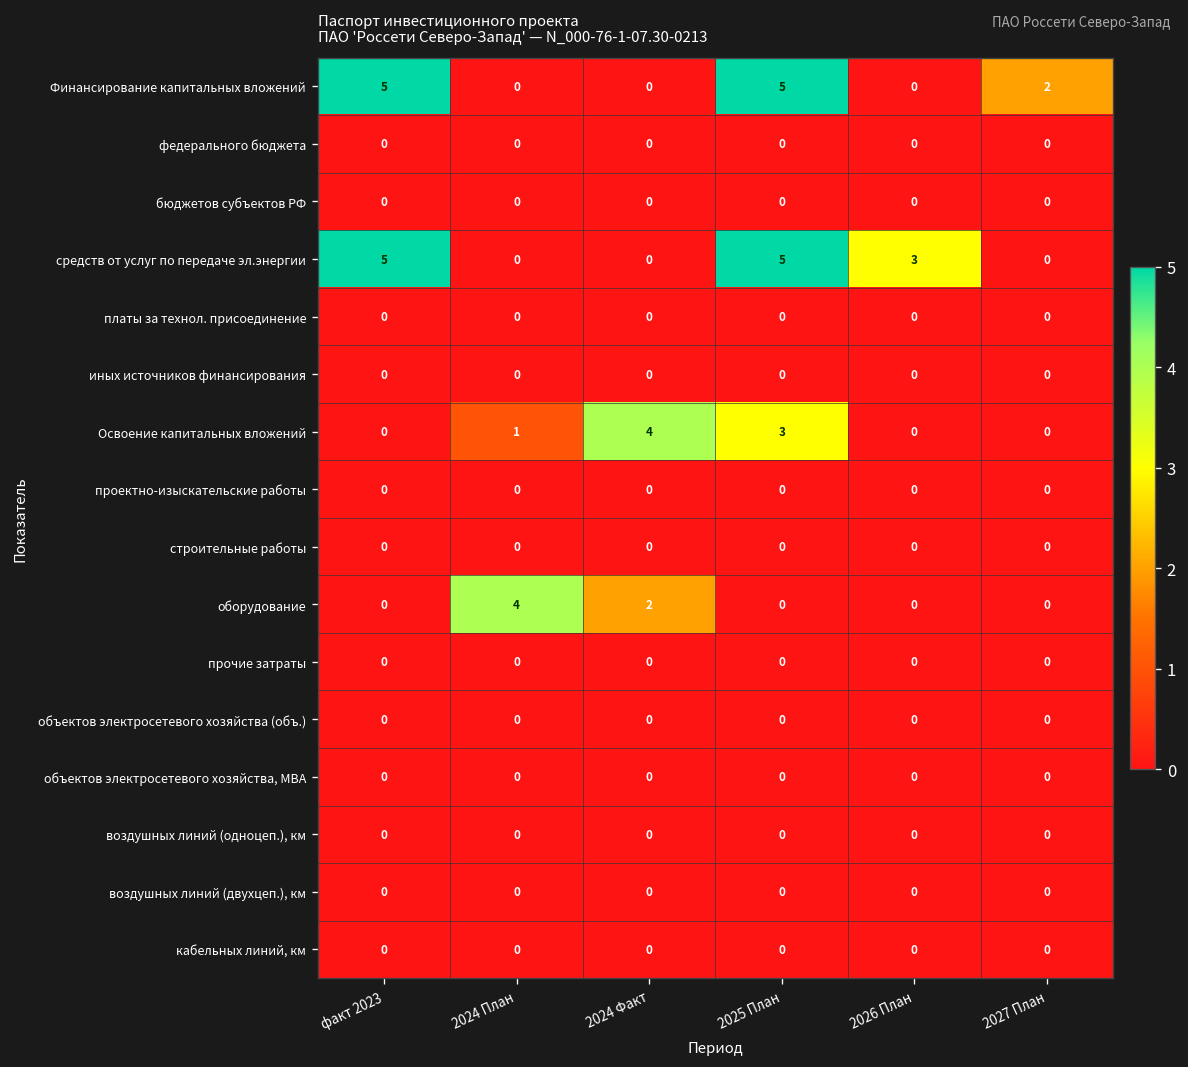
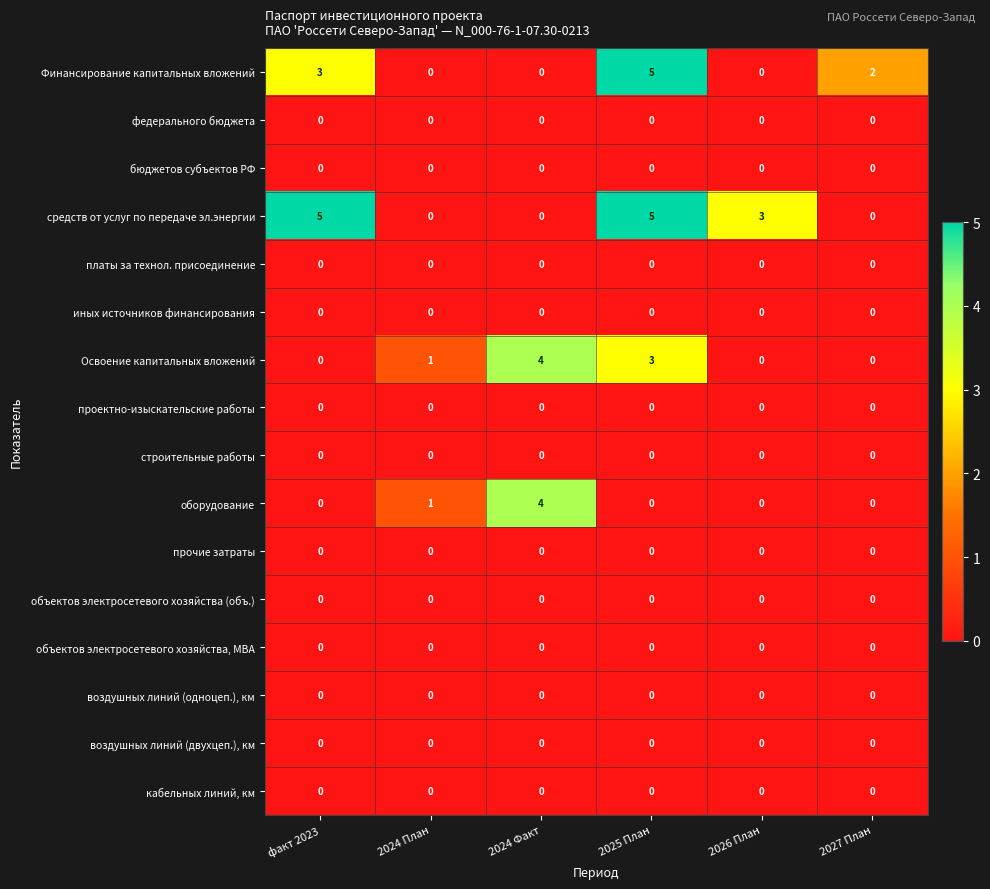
  {
    "Финансирование капитальных вложений": {
-     "факт 2023": 5,
+     "факт 2023": 3,
      "2024 План": 0,
      "2024 Факт": 0,
      "2025 План": 5,
      "2026 План": 0,
      "2027 План": 2
    },
    "федерального бюджета": {
      "факт 2023": 0,
      "2024 План": 0,
      "2024 Факт": 0,
      "2025 План": 0,
      "2026 План": 0,
      "2027 План": 0
    },
    "бюджетов субъектов РФ": {
      "факт 2023": 0,
      "2024 План": 0,
      "2024 Факт": 0,
      "2025 План": 0,
      "2026 План": 0,
      "2027 План": 0
    },
    "средств от услуг по передаче эл.энергии": {
      "факт 2023": 5,
      "2024 План": 0,
      "2024 Факт": 0,
      "2025 План": 5,
      "2026 План": 3,
      "2027 План": 0
    },
    "платы за технол. присоединение": {
      "факт 2023": 0,
      "2024 План": 0,
      "2024 Факт": 0,
      "2025 План": 0,
      "2026 План": 0,
      "2027 План": 0
    },
    "иных источников финансирования": {
      "факт 2023": 0,
      "2024 План": 0,
      "2024 Факт": 0,
      "2025 План": 0,
      "2026 План": 0,
      "2027 План": 0
    },
    "Освоение капитальных вложений": {
      "факт 2023": 0,
      "2024 План": 1,
      "2024 Факт": 4,
      "2025 План": 3,
      "2026 План": 0,
      "2027 План": 0
    },
    "проектно-изыскательские работы": {
      "факт 2023": 0,
      "2024 План": 0,
      "2024 Факт": 0,
      "2025 План": 0,
      "2026 План": 0,
      "2027 План": 0
    },
    "строительные работы": {
      "факт 2023": 0,
      "2024 План": 0,
      "2024 Факт": 0,
      "2025 План": 0,
      "2026 План": 0,
      "2027 План": 0
    },
    "оборудование": {
      "факт 2023": 0,
-     "2024 План": 4,
-     "2024 Факт": 2,
+     "2024 План": 1,
+     "2024 Факт": 4,
      "2025 План": 0,
      "2026 План": 0,
      "2027 План": 0
    },
    "прочие затраты": {
      "факт 2023": 0,
      "2024 План": 0,
      "2024 Факт": 0,
      "2025 План": 0,
      "2026 План": 0,
      "2027 План": 0
    },
    "объектов электросетевого хозяйства (объ.)": {
      "факт 2023": 0,
      "2024 План": 0,
      "2024 Факт": 0,
      "2025 План": 0,
      "2026 План": 0,
      "2027 План": 0
    },
    "объектов электросетевого хозяйства, МВА": {
      "факт 2023": 0,
      "2024 План": 0,
      "2024 Факт": 0,
      "2025 План": 0,
      "2026 План": 0,
      "2027 План": 0
    },
    "воздушных линий (одноцеп.), км": {
      "факт 2023": 0,
      "2024 План": 0,
      "2024 Факт": 0,
      "2025 План": 0,
      "2026 План": 0,
      "2027 План": 0
    },
    "воздушных линий (двухцеп.), км": {
      "факт 2023": 0,
      "2024 План": 0,
      "2024 Факт": 0,
      "2025 План": 0,
      "2026 План": 0,
      "2027 План": 0
    },
    "кабельных линий, км": {
      "факт 2023": 0,
      "2024 План": 0,
      "2024 Факт": 0,
      "2025 План": 0,
      "2026 План": 0,
      "2027 План": 0
    }
  }
